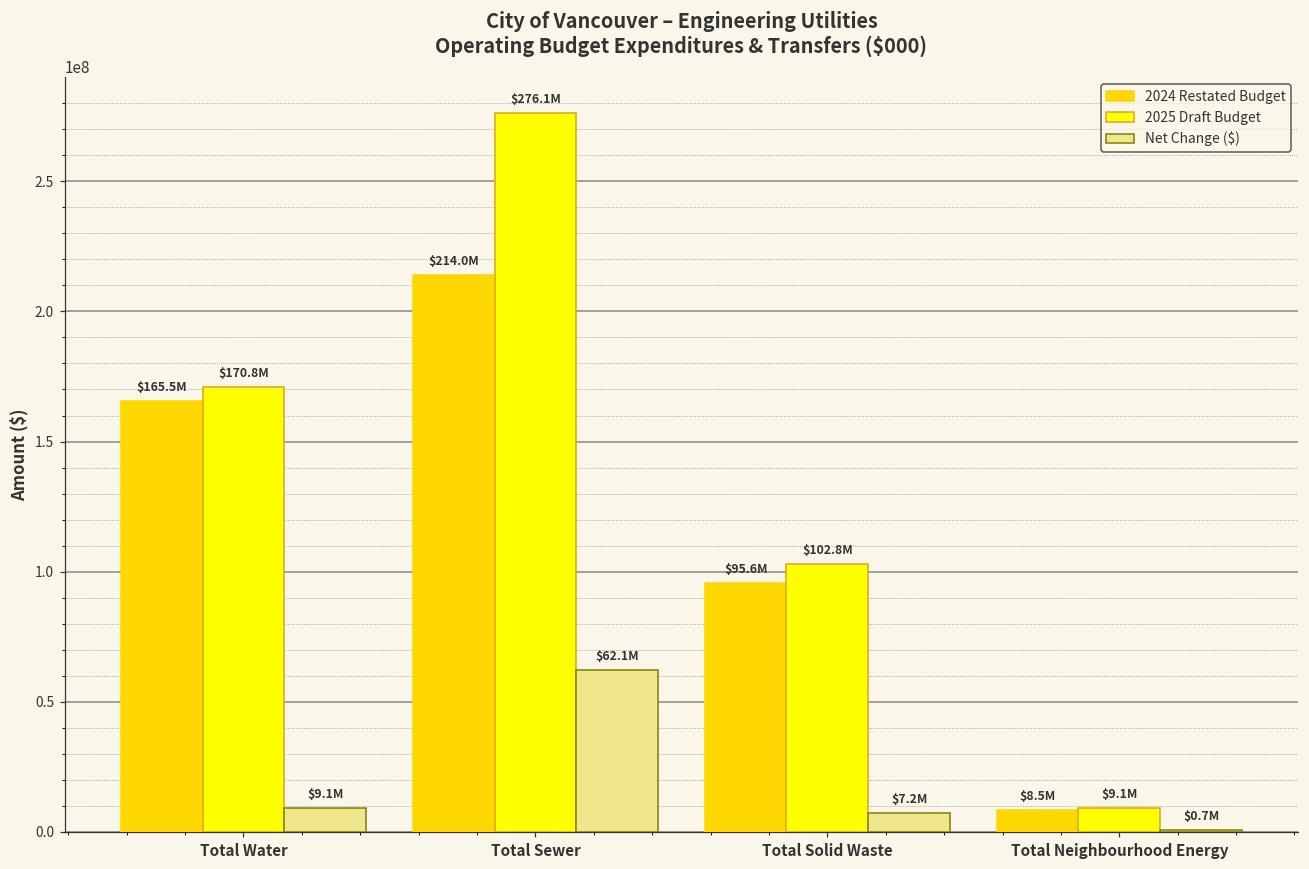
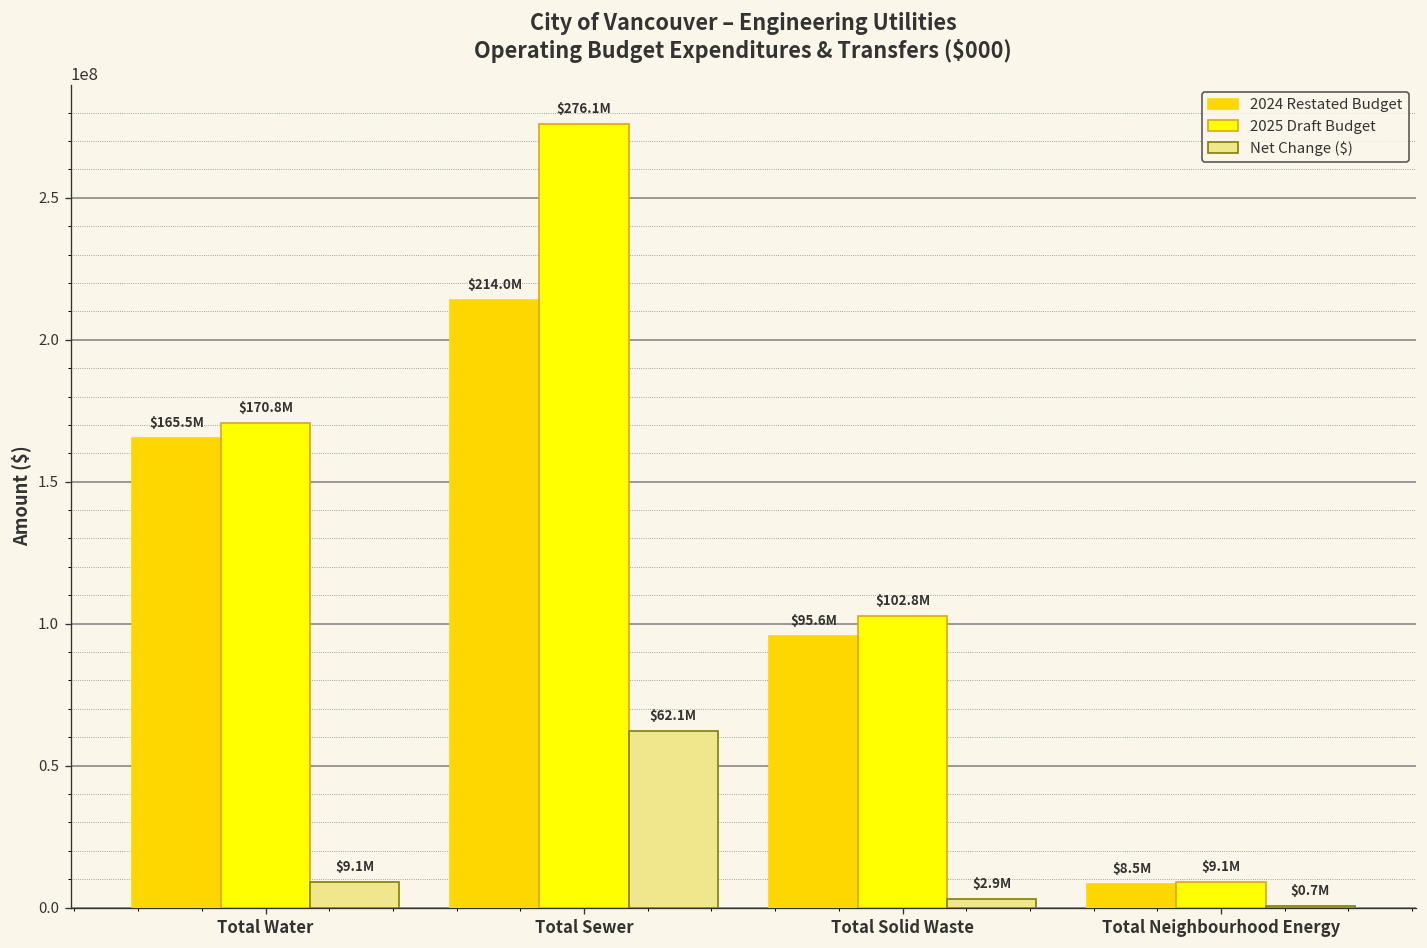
  {
    "Net Change ($)": {
      "Total Water": "$9.1M",
      "Total Sewer": "$62.1M",
-     "Total Solid Waste": "$7.2M",
+     "Total Solid Waste": "$2.9M",
      "Total Neighbourhood Energy": "$0.7M"
    }
  }
